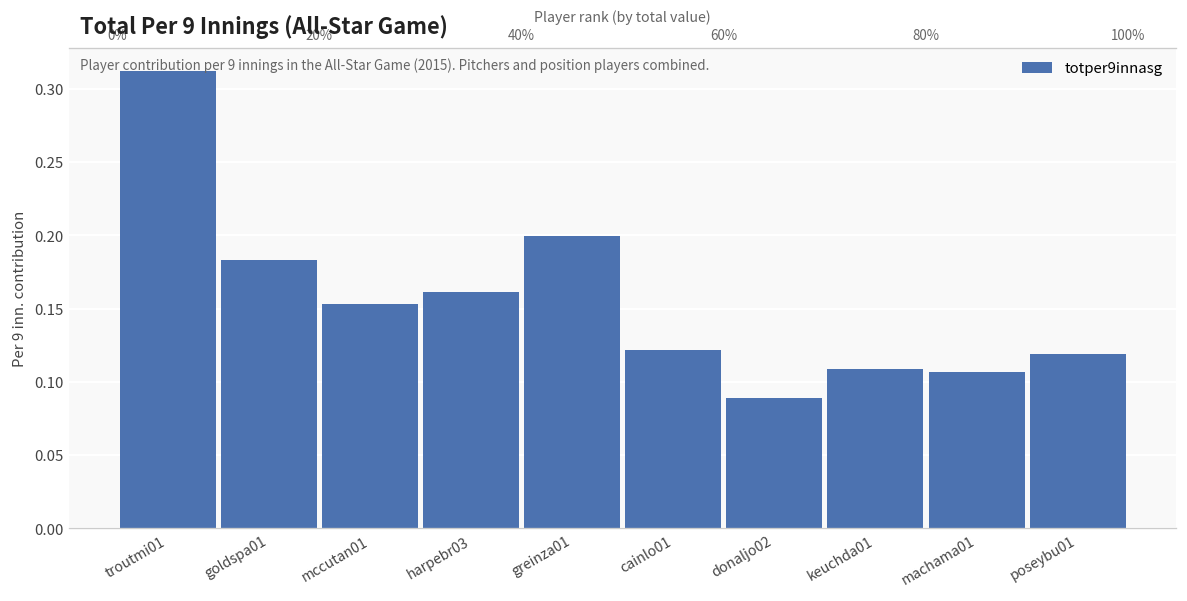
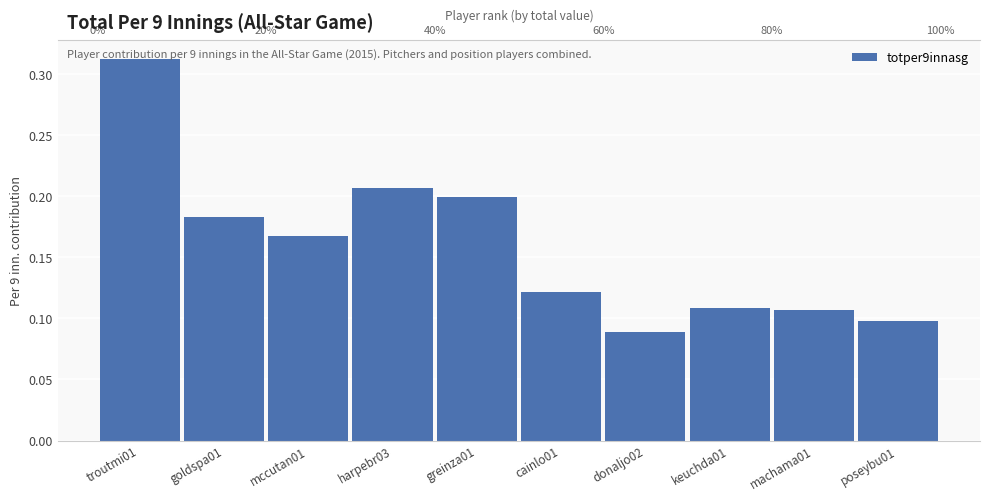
  {
    "troutmi01": 0.312,
    "goldspa01": 0.183,
-   "mccutan01": 0.153,
-   "harpebr03": 0.162,
+   "mccutan01": 0.168,
+   "harpebr03": 0.207,
    "greinza01": 0.200,
    "cainlo01": 0.122,
    "donaljo02": 0.089,
    "keuchda01": 0.109,
    "machama01": 0.107,
-   "poseybu01": 0.119
+   "poseybu01": 0.098
  }
